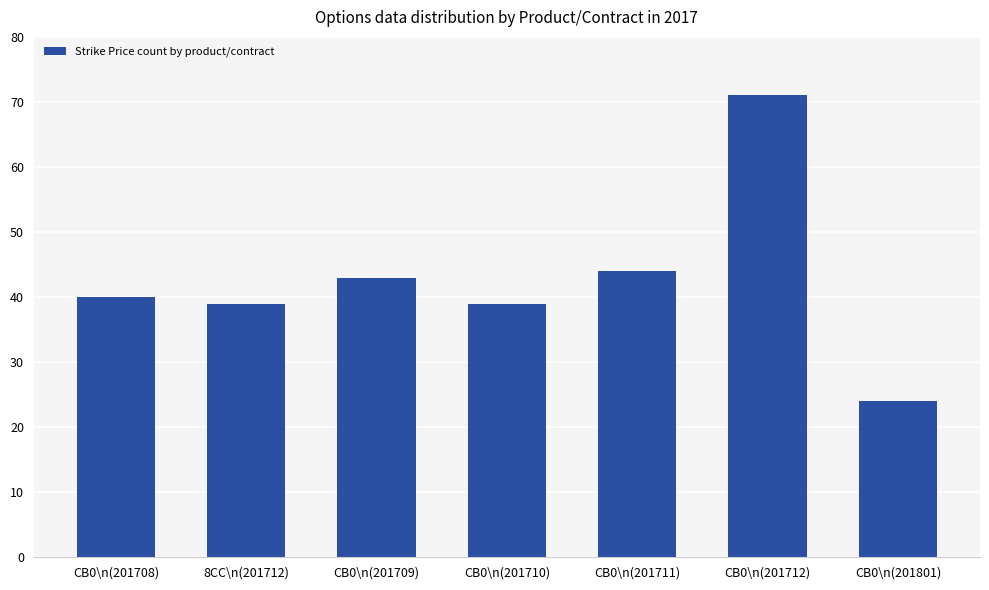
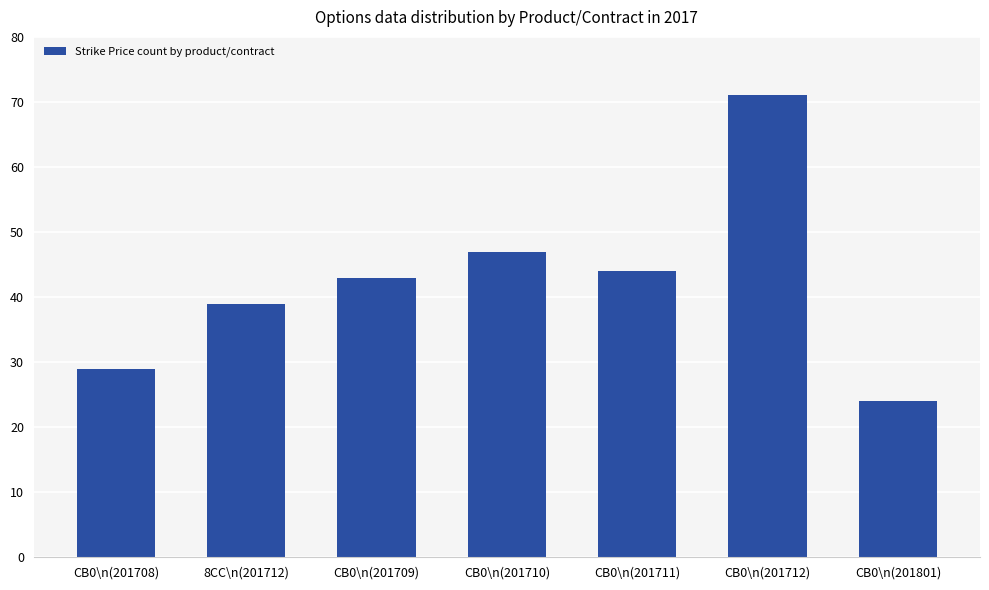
  {
-   "CB0\\n(201708)": 40,
+   "CB0\\n(201708)": 29,
    "8CC\\n(201712)": 39,
    "CB0\\n(201709)": 43,
-   "CB0\\n(201710)": 39,
+   "CB0\\n(201710)": 47,
    "CB0\\n(201711)": 44,
    "CB0\\n(201712)": 71,
    "CB0\\n(201801)": 24
  }
